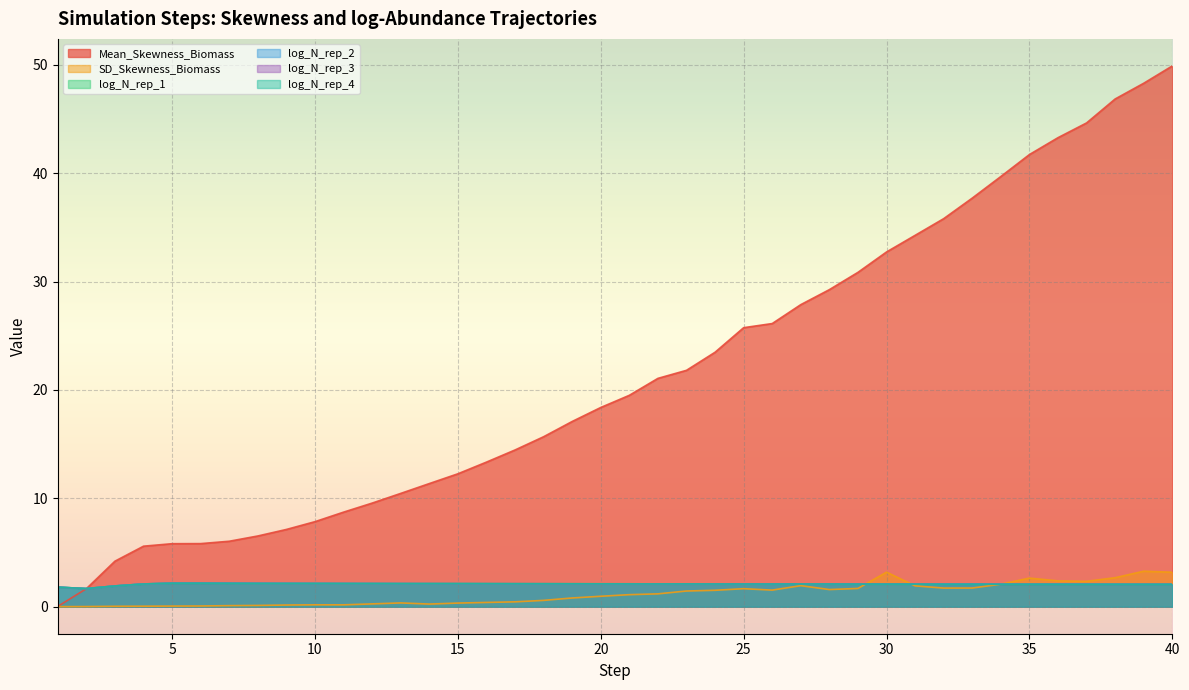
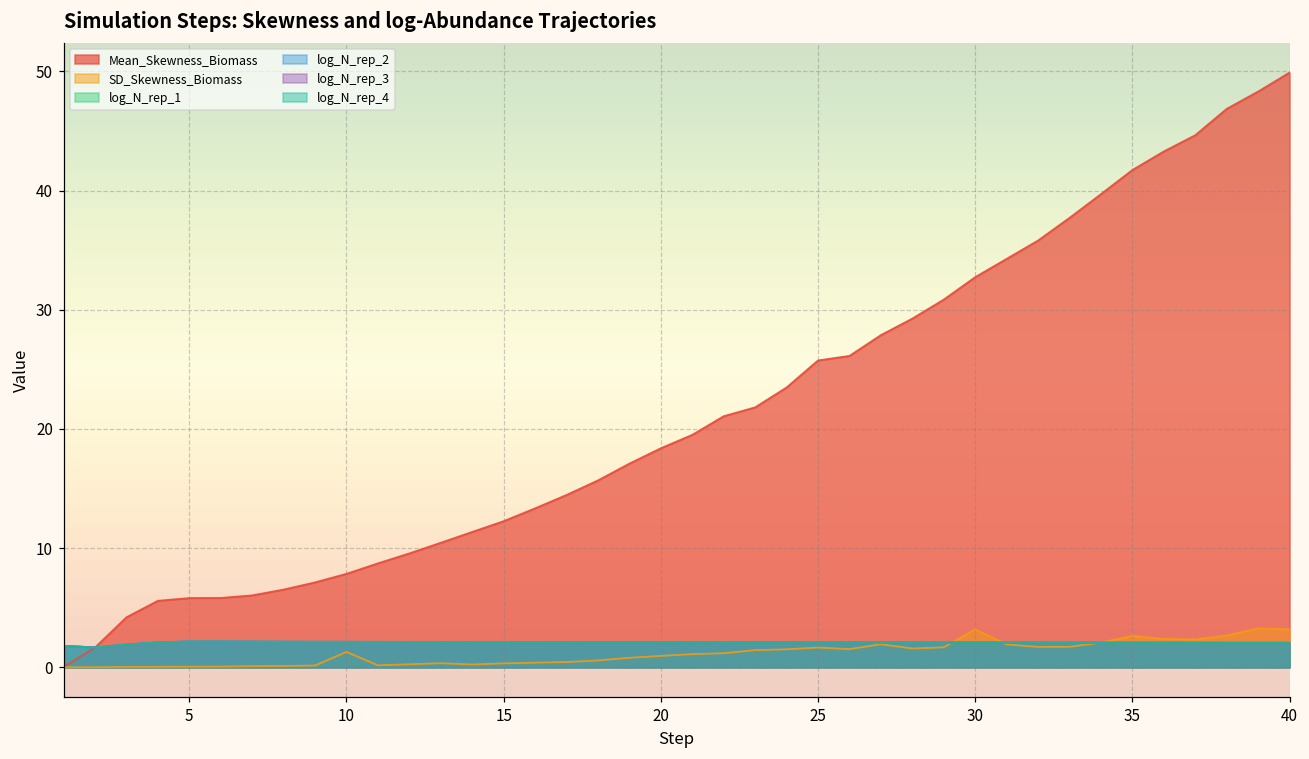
  {
    "Mean_Skewness_Biomass": {
      "5": 5.8,
      "10": 7.8,
      "15": 12.3,
      "20": 18.4,
      "25": 25.8,
      "30": 32.7,
      "35": 41.7,
      "40": 49.9
    },
    "SD_Skewness_Biomass": {
      "5": 0.1,
-     "10": 0.2,
+     "10": 1.3,
      "15": 0.3,
      "20": 1.0,
      "25": 1.7,
      "30": 3.2,
      "35": 2.6,
      "40": 3.2
    }
  }
